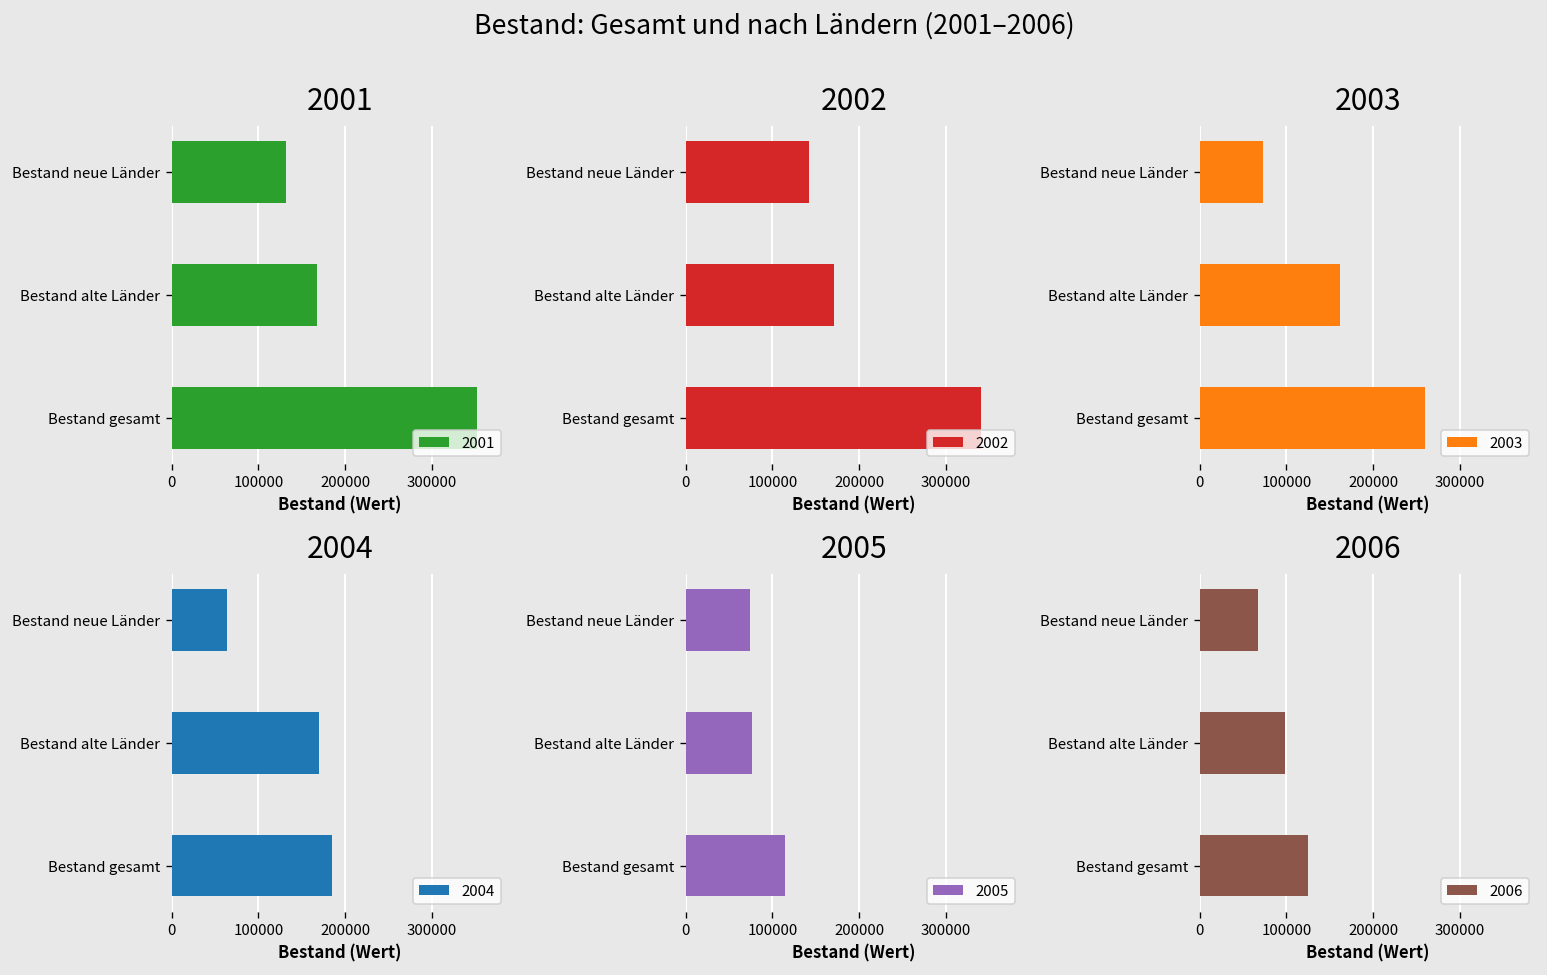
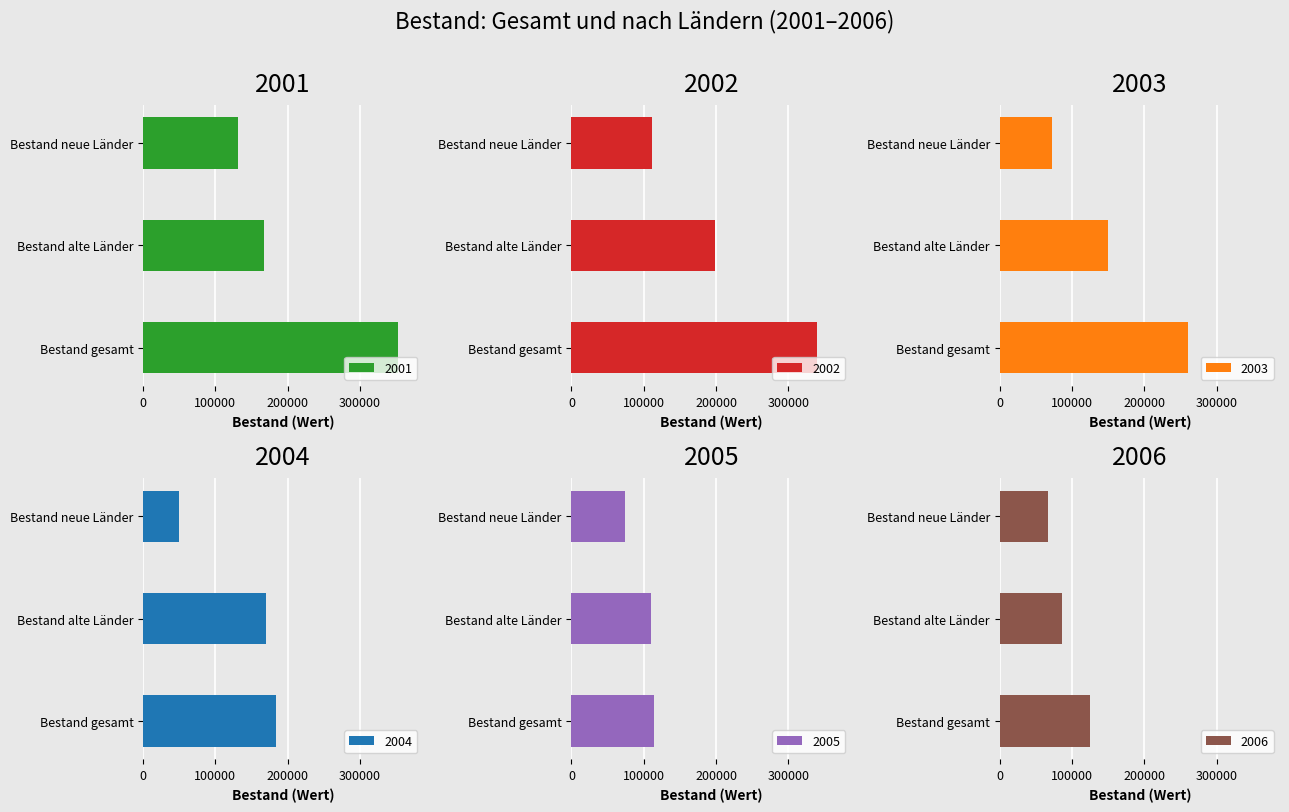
  {
    "2001": {
      "Bestand neue Länder": 130000,
      "Bestand alte Länder": 170000,
      "Bestand gesamt": 350000
    },
    "2002": {
-     "Bestand neue Länder": 140000,
-     "Bestand alte Länder": 170000,
+     "Bestand neue Länder": 110000,
+     "Bestand alte Länder": 200000,
      "Bestand gesamt": 340000
    },
    "2003": {
      "Bestand neue Länder": 70000,
-     "Bestand alte Länder": 160000,
+     "Bestand alte Länder": 150000,
      "Bestand gesamt": 260000
    },
    "2004": {
-     "Bestand neue Länder": 60000,
+     "Bestand neue Länder": 50000,
      "Bestand alte Länder": 170000,
      "Bestand gesamt": 180000
    },
    "2005": {
      "Bestand neue Länder": 70000,
-     "Bestand alte Länder": 80000,
+     "Bestand alte Länder": 110000,
      "Bestand gesamt": 110000
    },
    "2006": {
      "Bestand neue Länder": 70000,
-     "Bestand alte Länder": 100000,
+     "Bestand alte Länder": 90000,
      "Bestand gesamt": 120000
    }
  }
